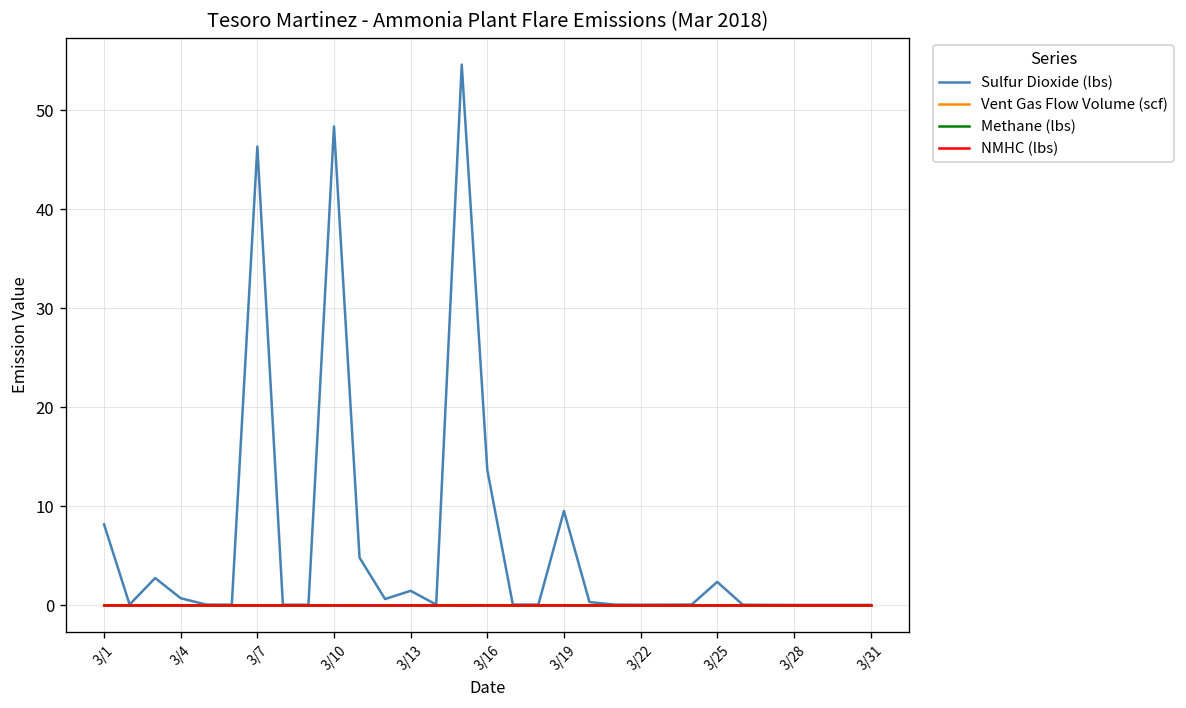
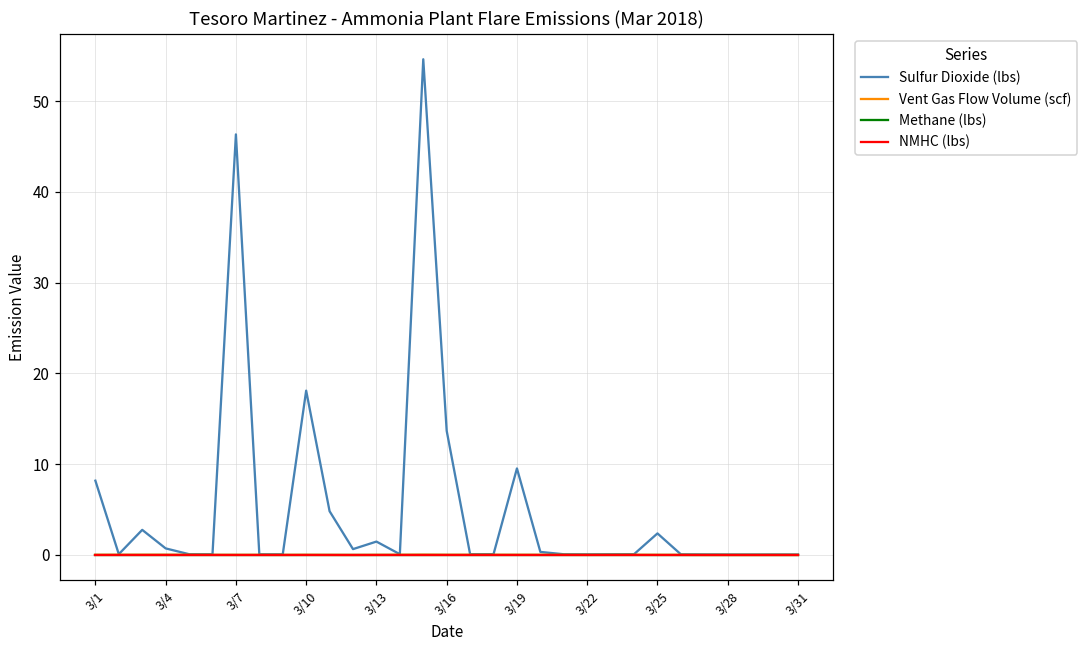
  {
    "Sulfur Dioxide (lbs)": {
      "3/1": 8,
      "3/4": 1,
      "3/7": 46,
-     "3/10": 48,
+     "3/10": 18,
      "3/13": 1,
      "3/16": 14,
      "3/19": 10,
      "3/25": 2
    },
    "NMHC (lbs)": {
      "3/1": 0,
      "3/4": 0,
      "3/7": 0,
      "3/10": 0,
      "3/13": 0,
      "3/16": 0,
      "3/19": 0,
      "3/25": 0
    }
  }
